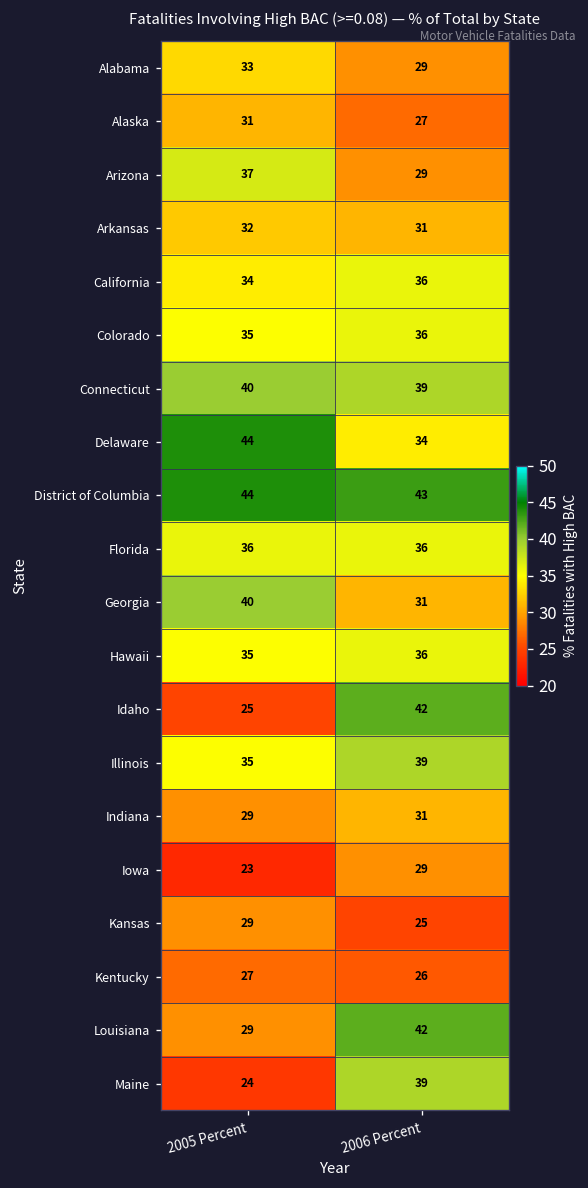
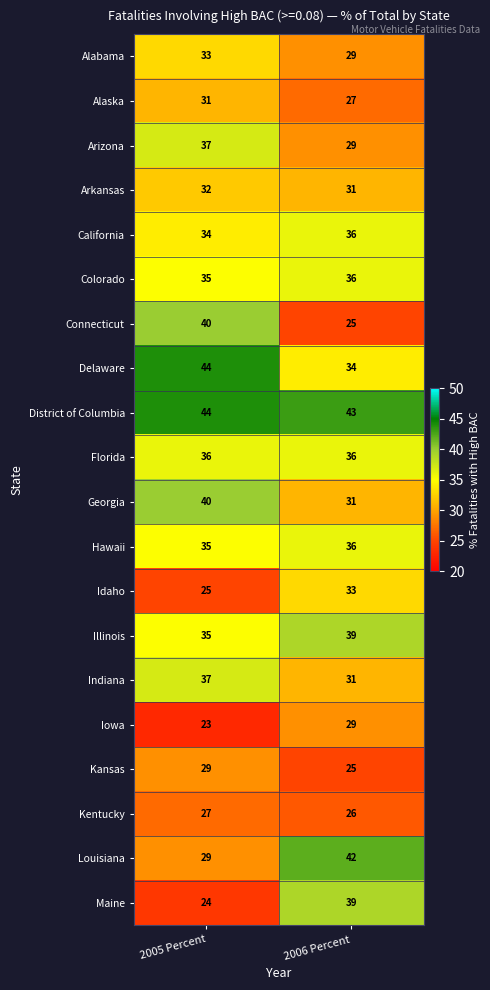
  {
    "Alabama": {
      "2005 Percent": 33,
      "2006 Percent": 29
    },
    "Alaska": {
      "2005 Percent": 31,
      "2006 Percent": 27
    },
    "Arizona": {
      "2005 Percent": 37,
      "2006 Percent": 29
    },
    "Arkansas": {
      "2005 Percent": 32,
      "2006 Percent": 31
    },
    "California": {
      "2005 Percent": 34,
      "2006 Percent": 36
    },
    "Colorado": {
      "2005 Percent": 35,
      "2006 Percent": 36
    },
    "Connecticut": {
      "2005 Percent": 40,
-     "2006 Percent": 39
+     "2006 Percent": 25
    },
    "Delaware": {
      "2005 Percent": 44,
      "2006 Percent": 34
    },
    "District of Columbia": {
      "2005 Percent": 44,
      "2006 Percent": 43
    },
    "Florida": {
      "2005 Percent": 36,
      "2006 Percent": 36
    },
    "Georgia": {
      "2005 Percent": 40,
      "2006 Percent": 31
    },
    "Hawaii": {
      "2005 Percent": 35,
      "2006 Percent": 36
    },
    "Idaho": {
      "2005 Percent": 25,
-     "2006 Percent": 42
+     "2006 Percent": 33
    },
    "Illinois": {
      "2005 Percent": 35,
      "2006 Percent": 39
    },
    "Indiana": {
-     "2005 Percent": 29,
+     "2005 Percent": 37,
      "2006 Percent": 31
    },
    "Iowa": {
      "2005 Percent": 23,
      "2006 Percent": 29
    },
    "Kansas": {
      "2005 Percent": 29,
      "2006 Percent": 25
    },
    "Kentucky": {
      "2005 Percent": 27,
      "2006 Percent": 26
    },
    "Louisiana": {
      "2005 Percent": 29,
      "2006 Percent": 42
    },
    "Maine": {
      "2005 Percent": 24,
      "2006 Percent": 39
    }
  }
